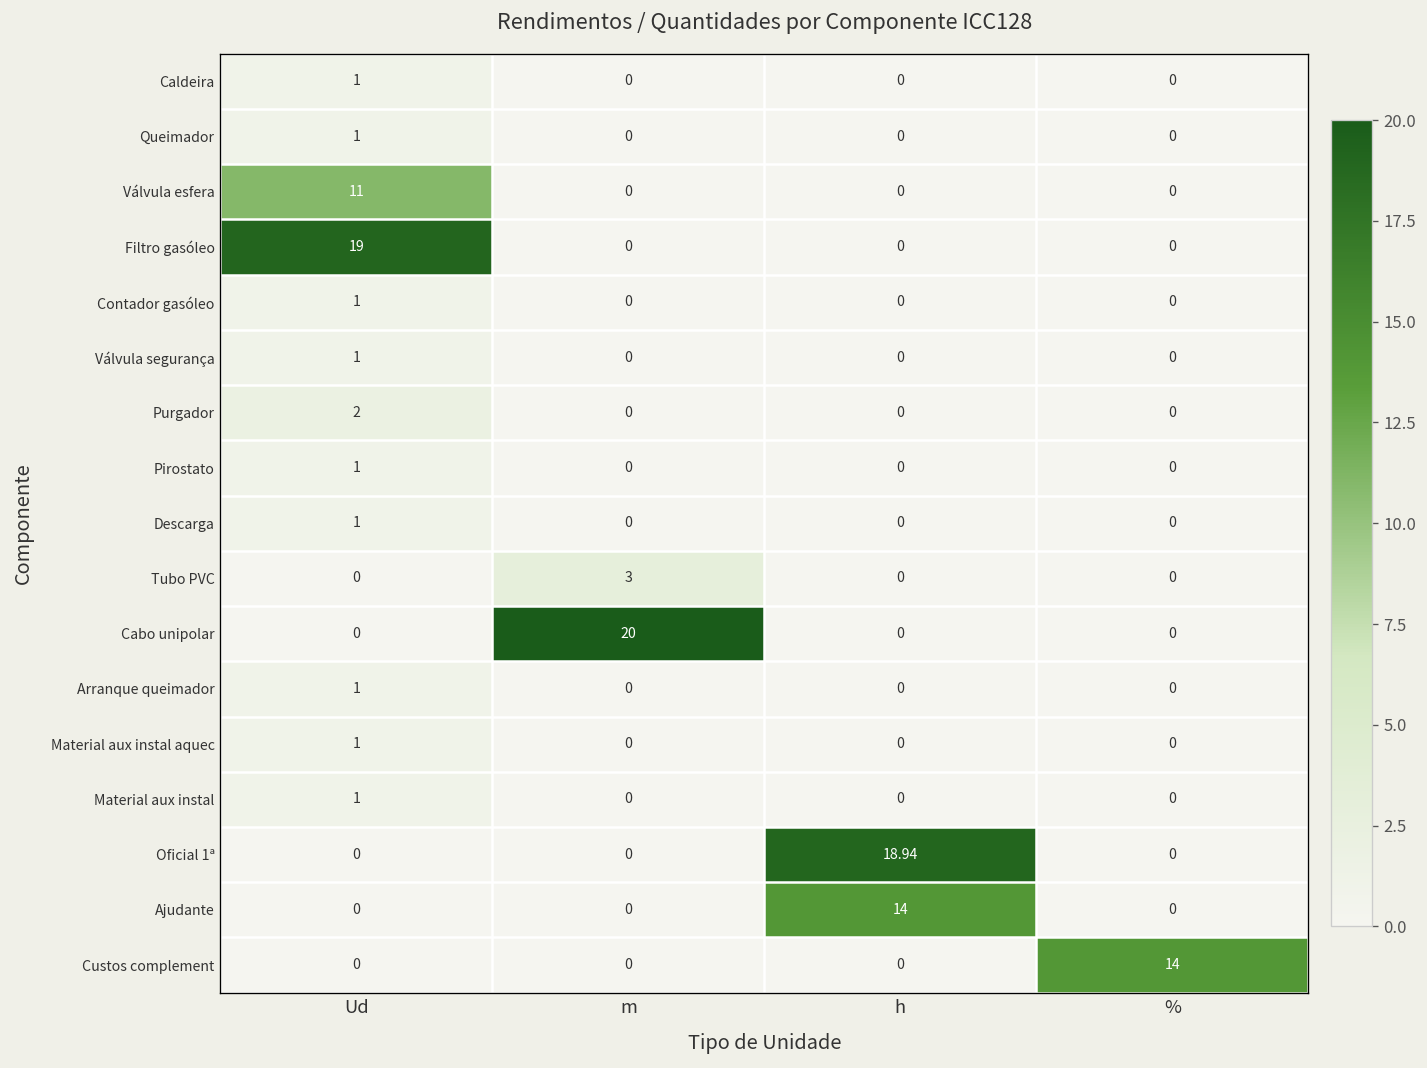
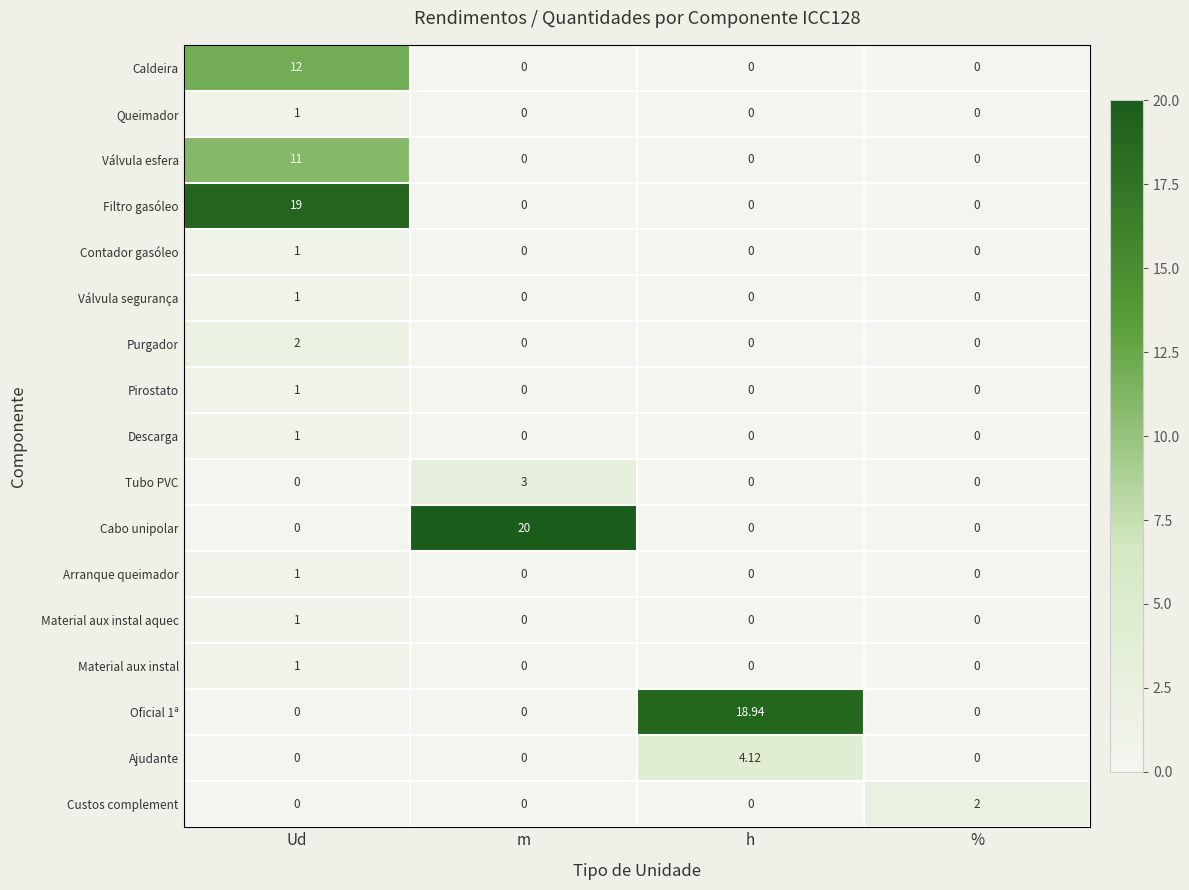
  {
    "Caldeira": {
-     "Ud": 1,
+     "Ud": 12,
      "m": 0,
      "h": 0,
      "%": 0
    },
    "Queimador": {
      "Ud": 1,
      "m": 0,
      "h": 0,
      "%": 0
    },
    "Válvula esfera": {
      "Ud": 11,
      "m": 0,
      "h": 0,
      "%": 0
    },
    "Filtro gasóleo": {
      "Ud": 19,
      "m": 0,
      "h": 0,
      "%": 0
    },
    "Contador gasóleo": {
      "Ud": 1,
      "m": 0,
      "h": 0,
      "%": 0
    },
    "Válvula segurança": {
      "Ud": 1,
      "m": 0,
      "h": 0,
      "%": 0
    },
    "Purgador": {
      "Ud": 2,
      "m": 0,
      "h": 0,
      "%": 0
    },
    "Pirostato": {
      "Ud": 1,
      "m": 0,
      "h": 0,
      "%": 0
    },
    "Descarga": {
      "Ud": 1,
      "m": 0,
      "h": 0,
      "%": 0
    },
    "Tubo PVC": {
      "Ud": 0,
      "m": 3,
      "h": 0,
      "%": 0
    },
    "Cabo unipolar": {
      "Ud": 0,
      "m": 20,
      "h": 0,
      "%": 0
    },
    "Arranque queimador": {
      "Ud": 1,
      "m": 0,
      "h": 0,
      "%": 0
    },
    "Material aux instal aquec": {
      "Ud": 1,
      "m": 0,
      "h": 0,
      "%": 0
    },
    "Material aux instal": {
      "Ud": 1,
      "m": 0,
      "h": 0,
      "%": 0
    },
    "Oficial 1ª": {
      "Ud": 0,
      "m": 0,
      "h": 18.94,
      "%": 0
    },
    "Ajudante": {
      "Ud": 0,
      "m": 0,
-     "h": 14,
+     "h": 4.12,
      "%": 0
    },
    "Custos complement": {
      "Ud": 0,
      "m": 0,
      "h": 0,
-     "%": 14
+     "%": 2
    }
  }
